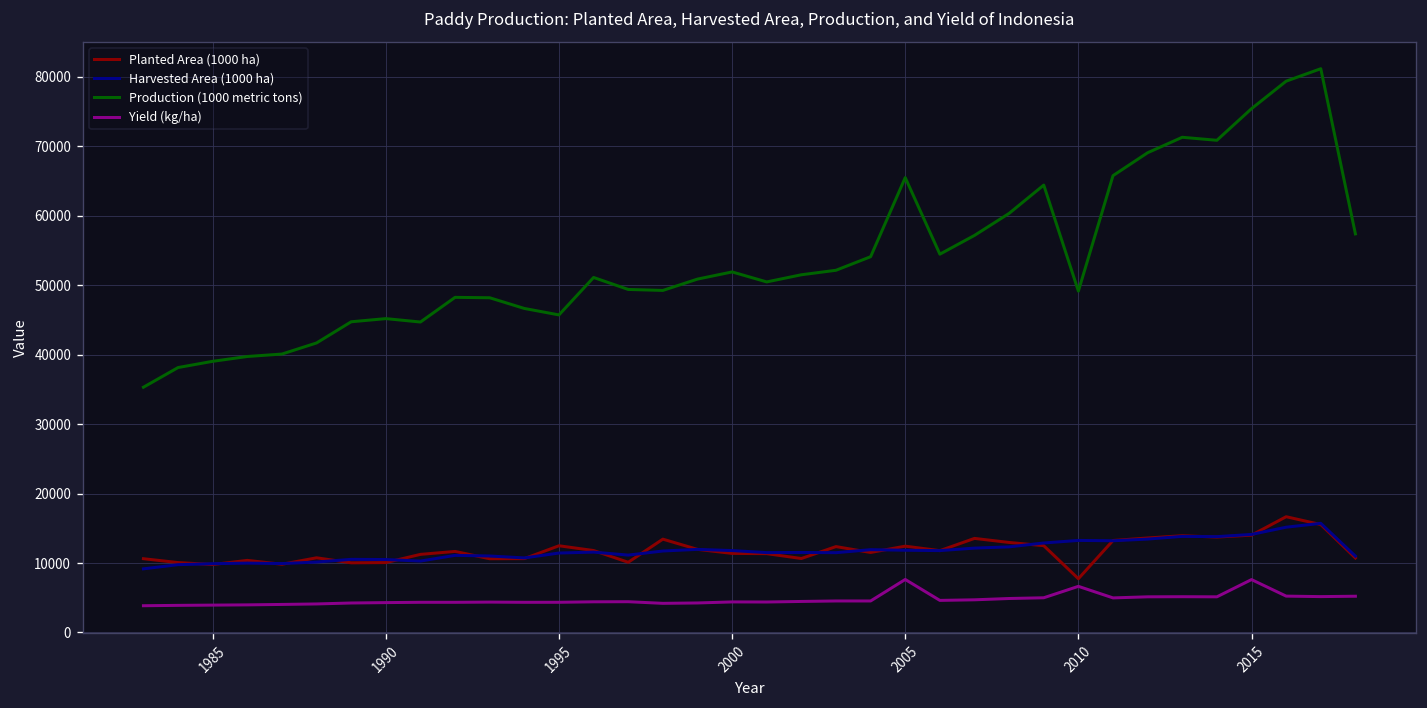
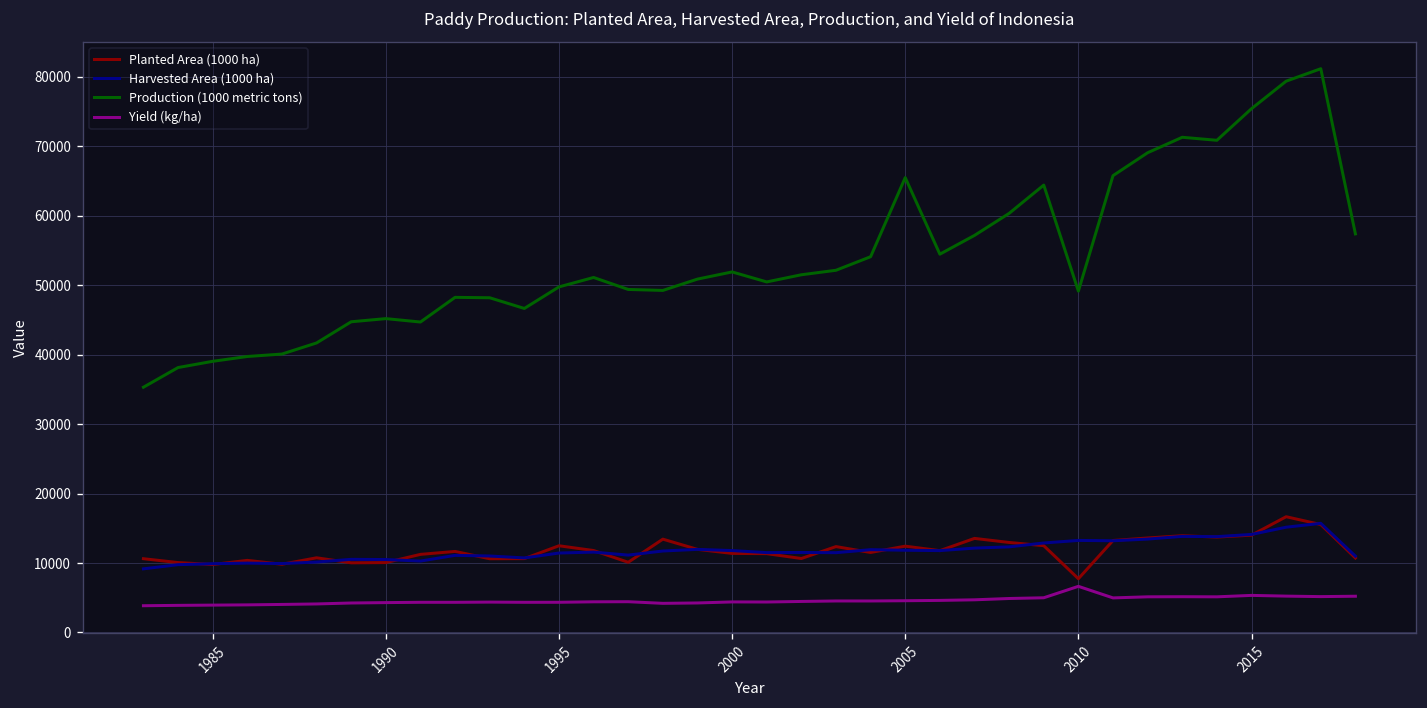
  {
    "Planted Area (1000 ha)": {
      "1995": 12000,
      "2005": 12000,
      "2010": 8000
    },
    "Harvested Area (1000 ha)": {
      "1995": 11000,
      "2005": 12000,
      "2010": 13000
    },
    "Production (1000 metric tons)": {
      "1985": 39000,
      "1990": 45000,
-     "1995": 46000,
+     "1995": 50000,
      "2000": 52000,
      "2005": 65000,
      "2010": 49000,
      "2015": 75000
    },
    "Yield (kg/ha)": {
      "1985": 4000,
      "1990": 4000,
      "1995": 4000,
      "2000": 4000,
-     "2005": 8000,
+     "2005": 5000,
      "2010": 7000,
-     "2015": 8000
+     "2015": 5000
    }
  }
